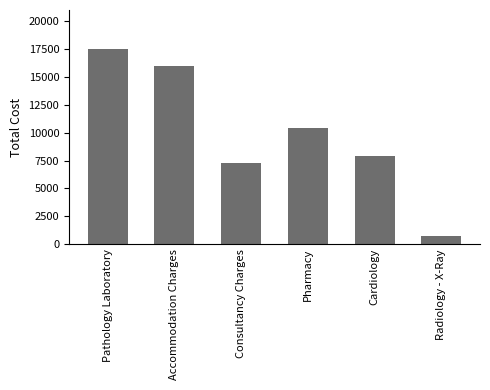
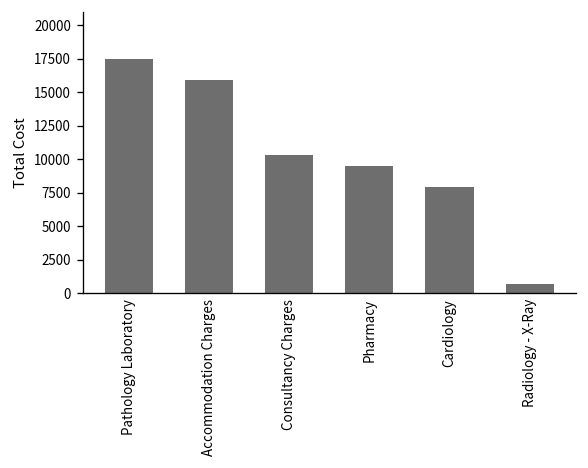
  {
    "Pathology Laboratory": 17500,
    "Accommodation Charges": 16000,
-   "Consultancy Charges": 7300,
-   "Pharmacy": 10400,
+   "Consultancy Charges": 10300,
+   "Pharmacy": 9500,
    "Cardiology": 7900,
    "Radiology - X-Ray": 700
  }
